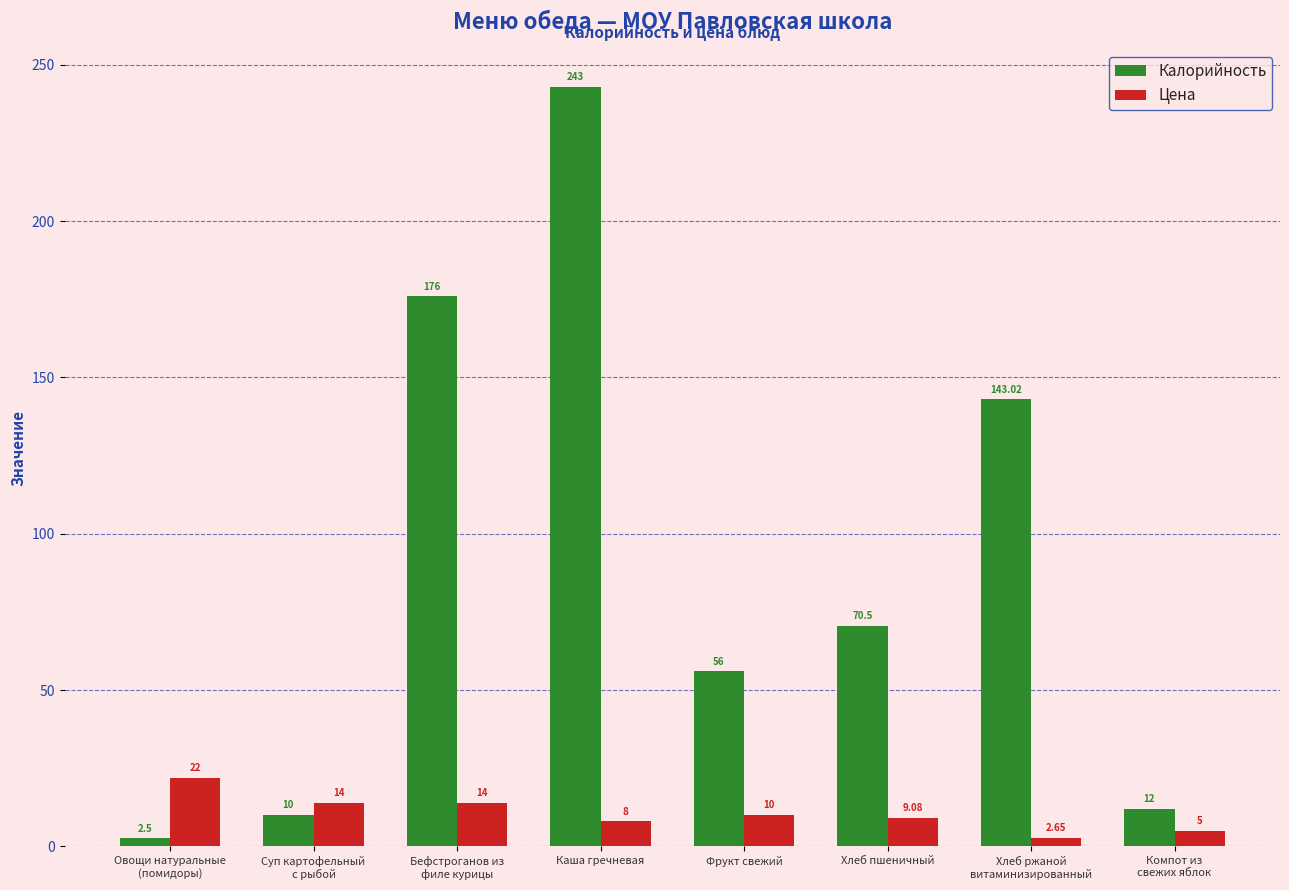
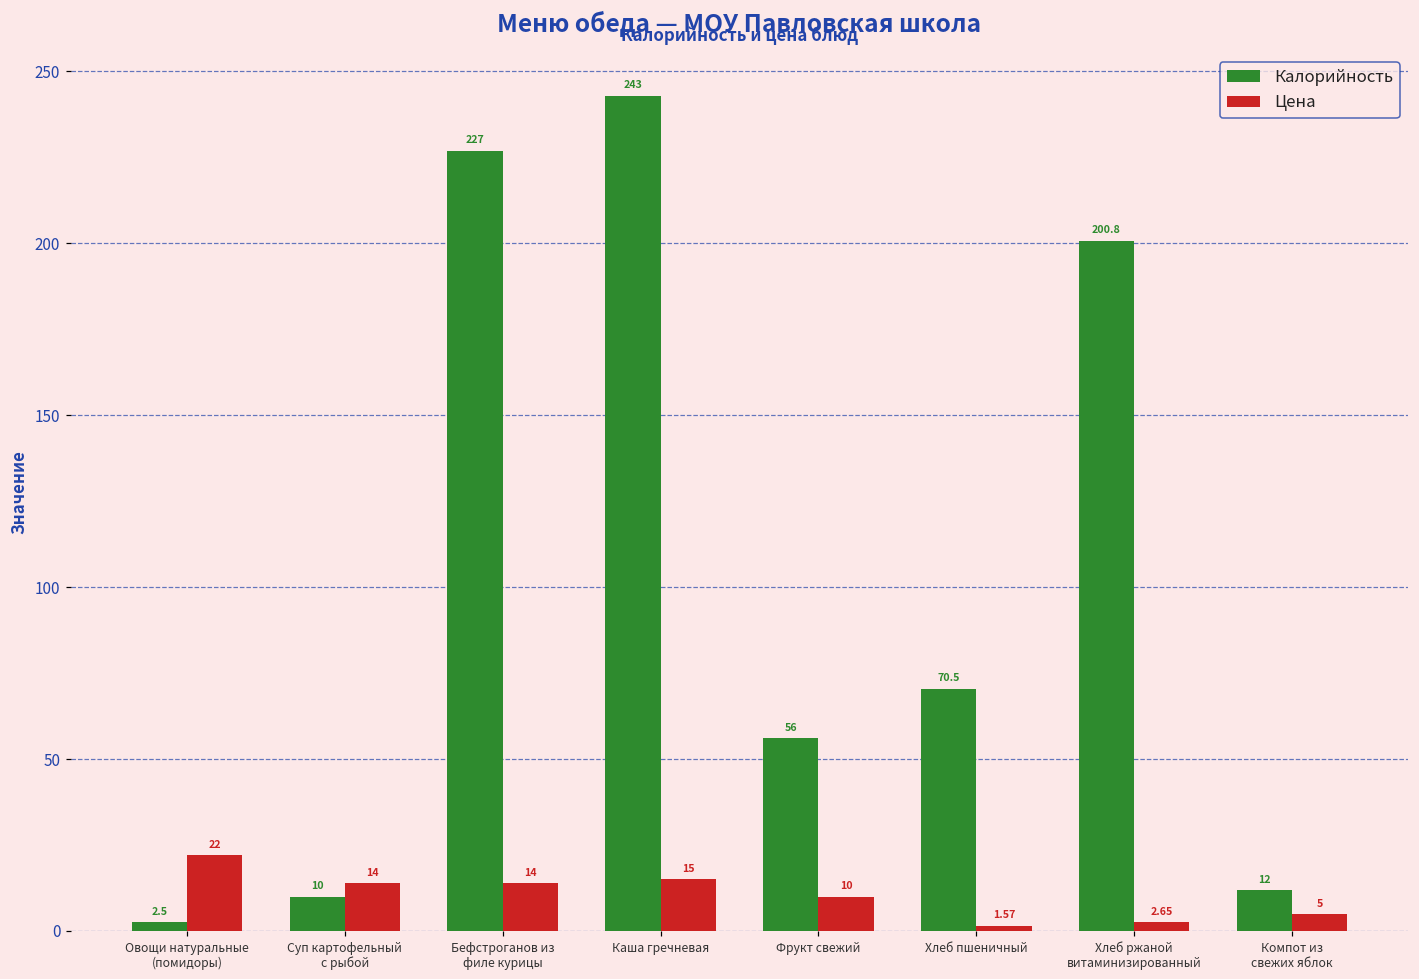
  {
    "Калорийность": {
      "Овощи натуральные (помидоры)": 2.5,
      "Суп картофельный с рыбой": 10,
-     "Бефстроганов из филе курицы": 176,
+     "Бефстроганов из филе курицы": 227,
      "Каша гречневая": 243,
      "Фрукт свежий": 56,
      "Хлеб пшеничный": 70.5,
-     "Хлеб ржаной витаминизированный": 143.02,
+     "Хлеб ржаной витаминизированный": 200.8,
      "Компот из свежих яблок": 12
    },
    "Цена": {
      "Овощи натуральные (помидоры)": 22,
      "Суп картофельный с рыбой": 14,
      "Бефстроганов из филе курицы": 14,
-     "Каша гречневая": 8,
+     "Каша гречневая": 15,
      "Фрукт свежий": 10,
-     "Хлеб пшеничный": 9.08,
+     "Хлеб пшеничный": 1.57,
      "Хлеб ржаной витаминизированный": 2.65,
      "Компот из свежих яблок": 5
    }
  }
